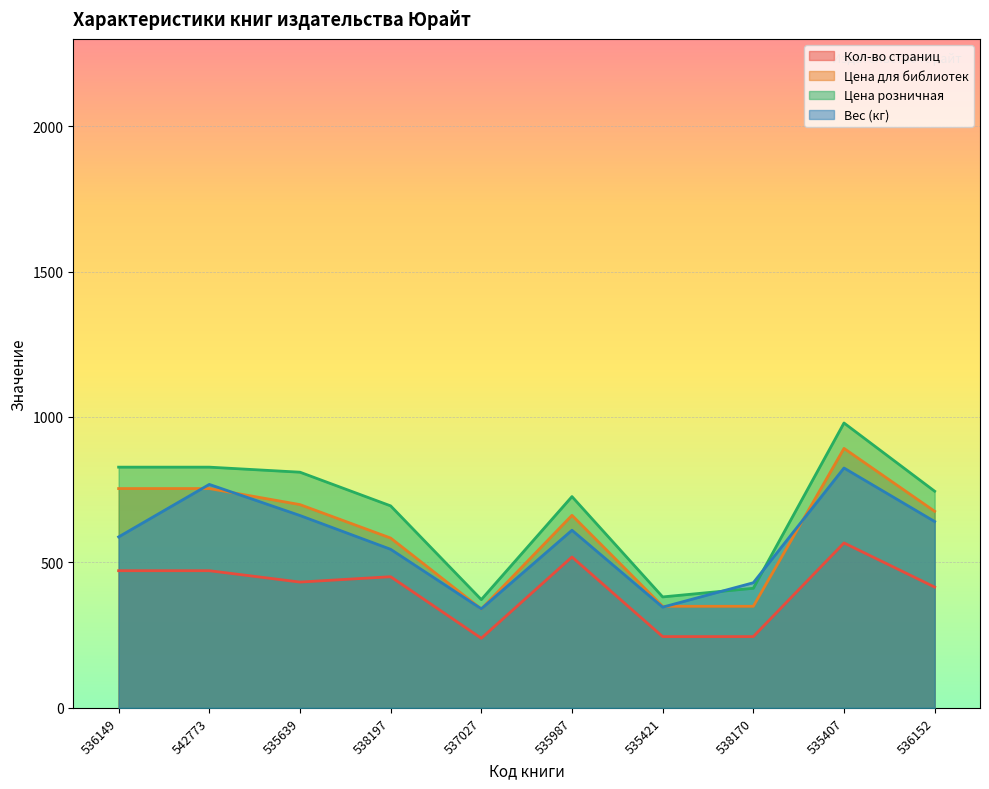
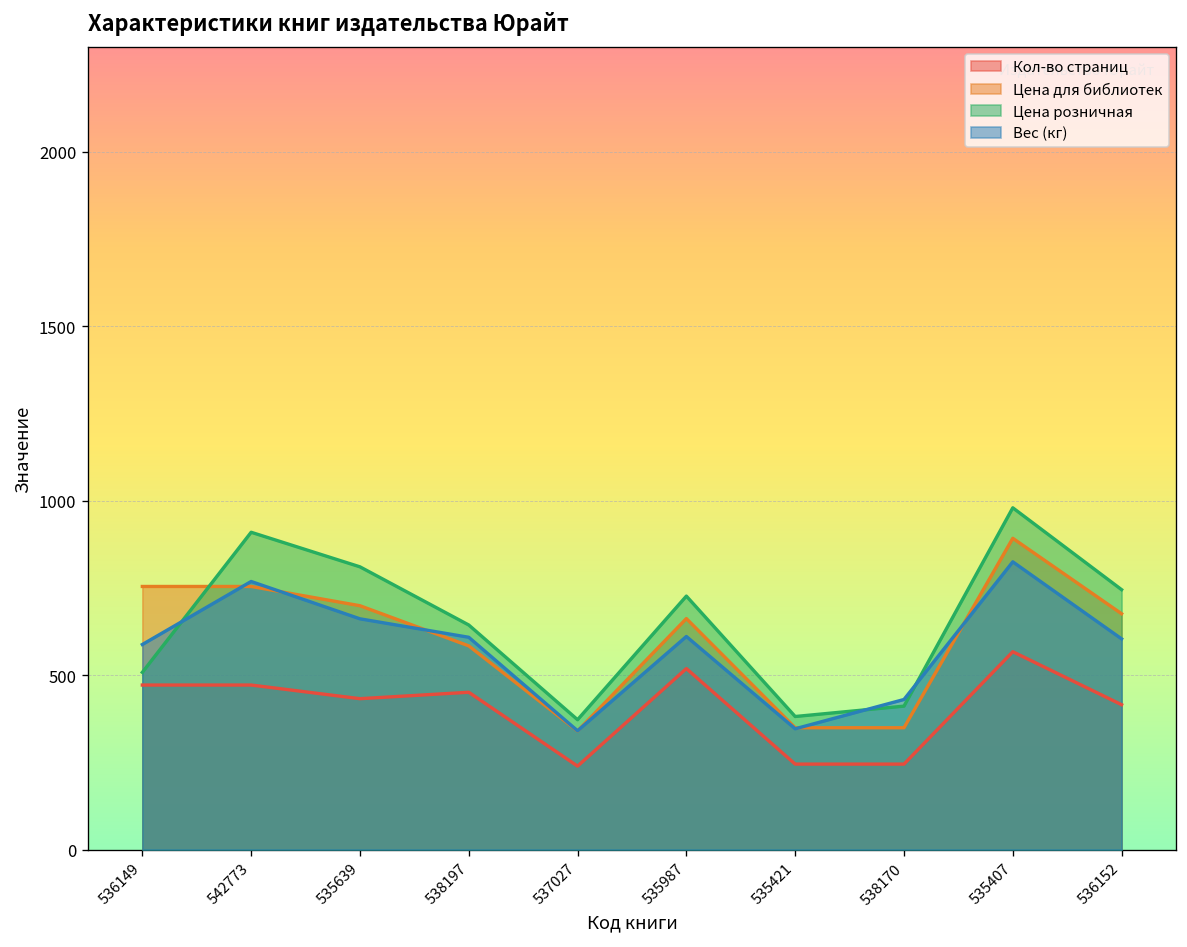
  {
    "Цена розничная": {
-     "536149": 830,
-     "542773": 830,
+     "536149": 510,
+     "542773": 910,
      "535639": 810,
-     "538197": 690,
+     "538197": 640,
      "537027": 370,
      "535987": 730,
      "535421": 380,
      "538170": 410,
      "535407": 980,
      "536152": 740
    },
    "Вес (кг)": {
      "536149": 590,
      "542773": 770,
      "535639": 660,
-     "538197": 550,
+     "538197": 610,
      "535987": 610,
      "538170": 430,
      "535407": 820,
-     "536152": 640
+     "536152": 600
    }
  }
